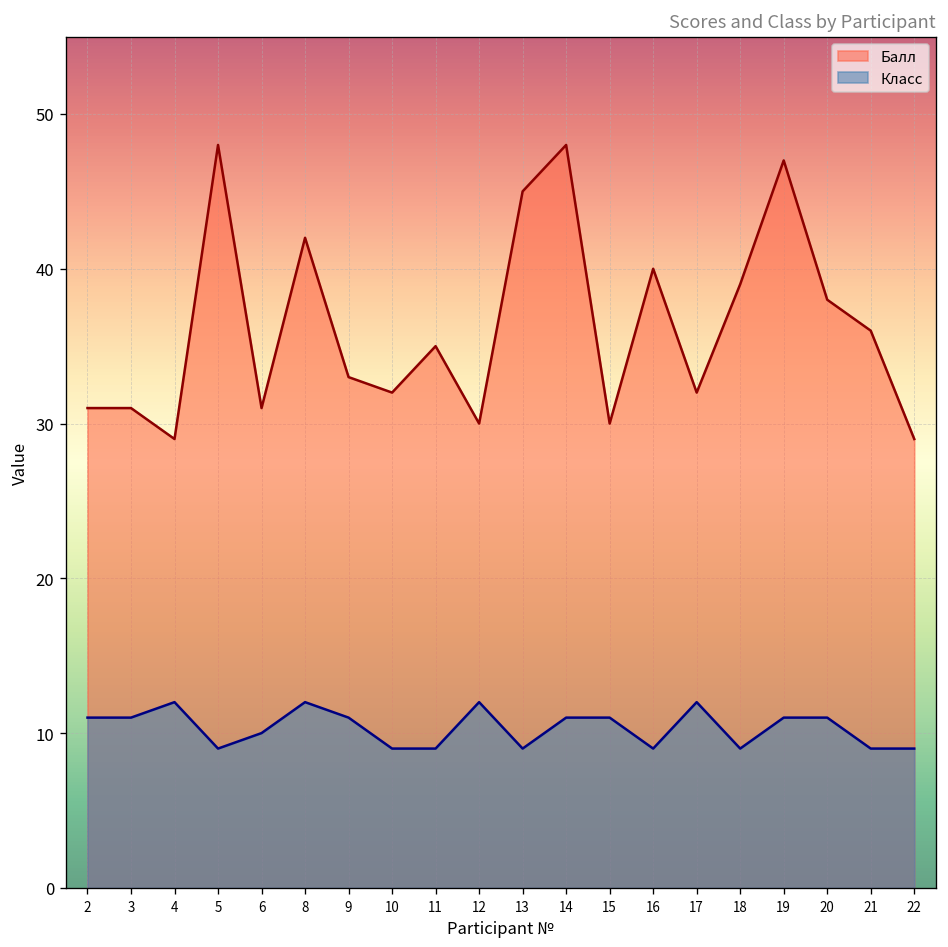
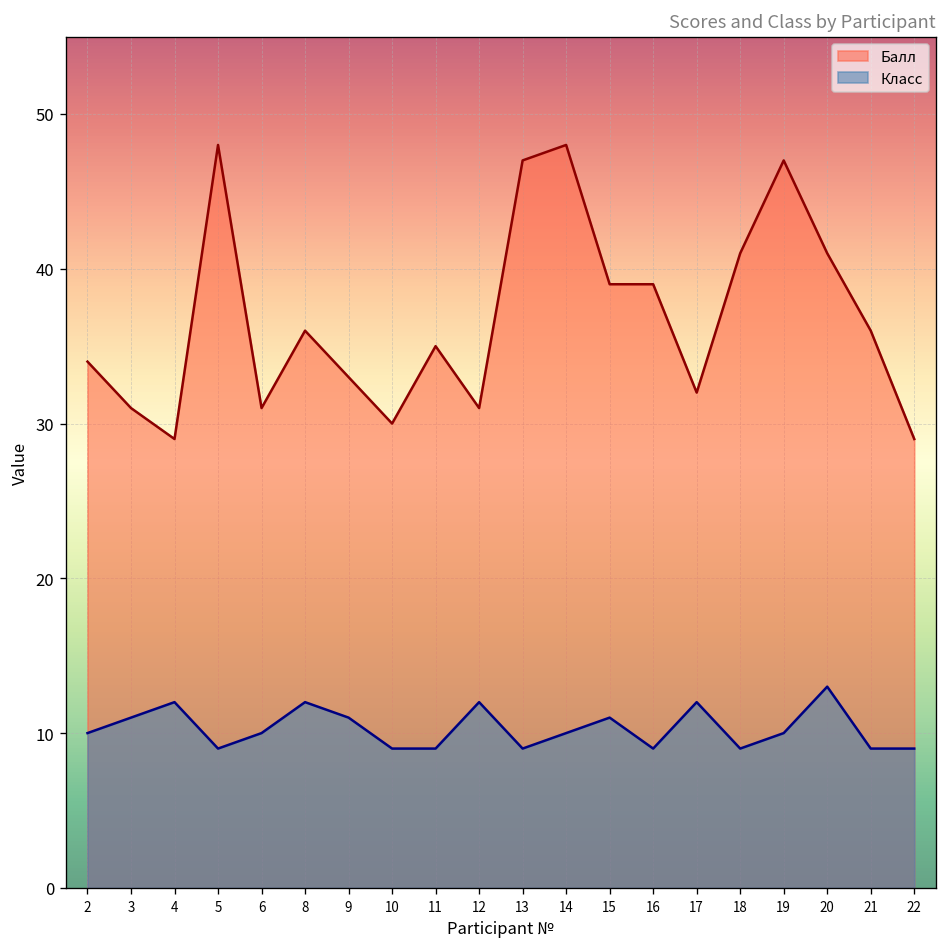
  {
    "Балл": {
-     "2": 31,
+     "2": 34,
      "3": 31,
      "4": 29,
      "5": 48,
      "6": 31,
-     "8": 42,
+     "8": 36,
      "9": 33,
-     "10": 32,
+     "10": 30,
      "11": 35,
-     "12": 30,
-     "13": 45,
+     "12": 31,
+     "13": 47,
      "14": 48,
-     "15": 30,
-     "16": 40,
+     "15": 39,
+     "16": 39,
      "17": 32,
-     "18": 39,
+     "18": 41,
      "19": 47,
-     "20": 38,
+     "20": 41,
      "21": 36,
      "22": 29
    },
    "Класс": {
-     "2": 11,
+     "2": 10,
      "3": 11,
      "4": 12,
      "5": 9,
      "6": 10,
      "8": 12,
      "9": 11,
      "10": 9,
      "11": 9,
      "12": 12,
      "13": 9,
-     "14": 11,
+     "14": 10,
      "15": 11,
      "16": 9,
      "17": 12,
      "18": 9,
-     "19": 11,
-     "20": 11,
+     "19": 10,
+     "20": 13,
      "21": 9,
      "22": 9
    }
  }
